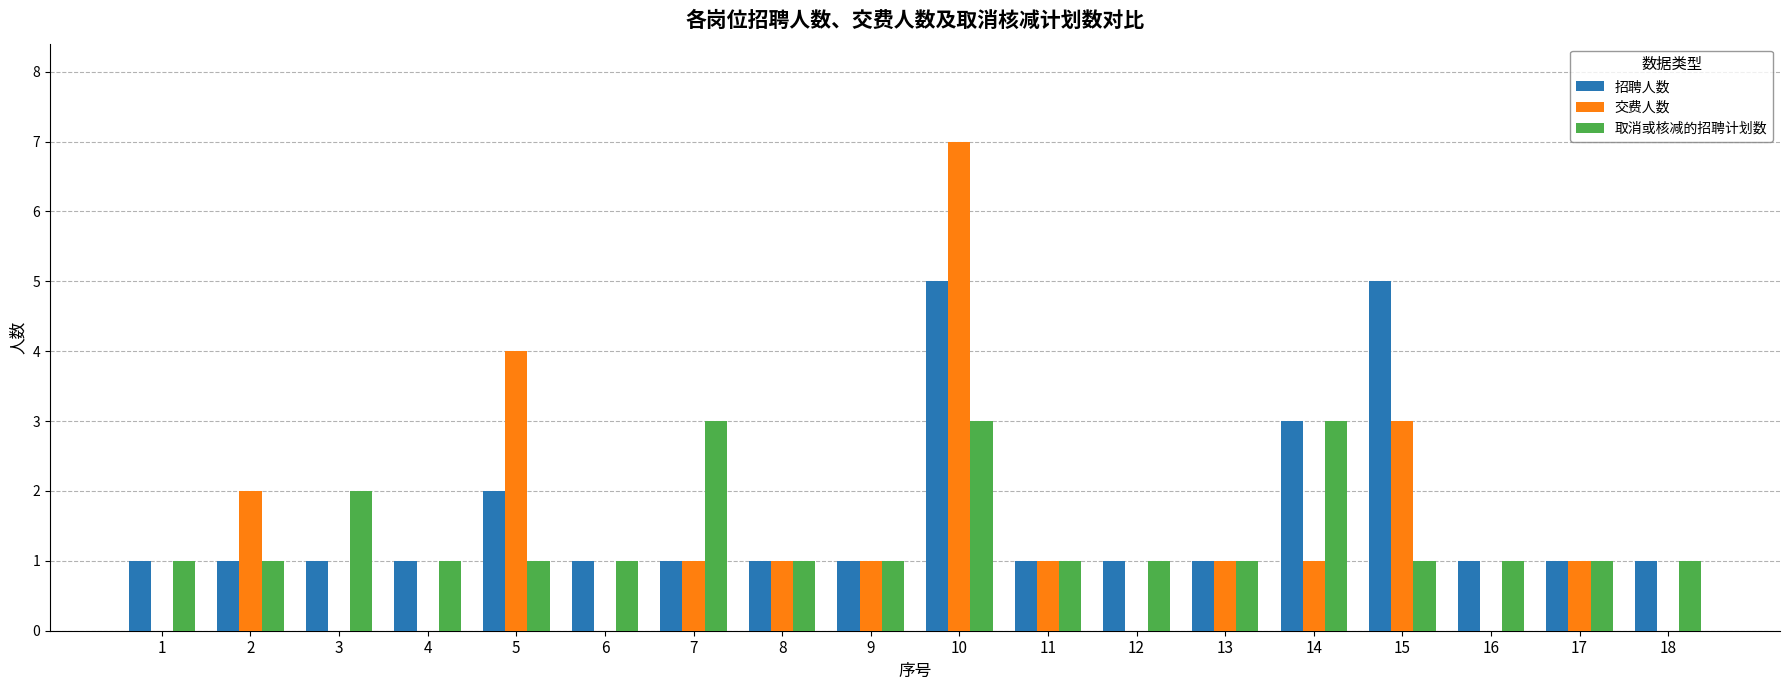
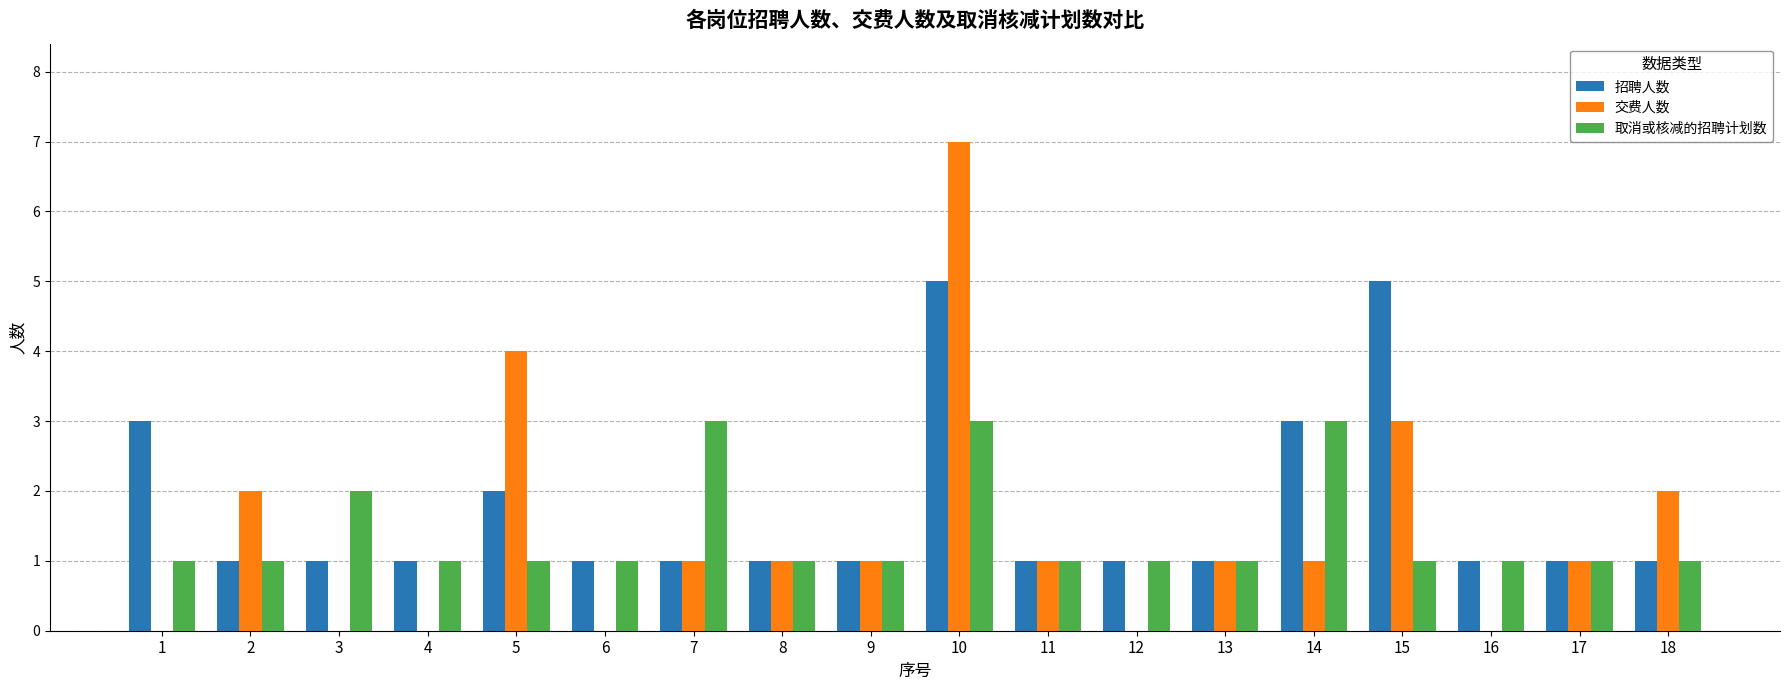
  {
    "招聘人数": {
-     "1": 1,
+     "1": 3,
      "2": 1,
      "3": 1,
      "4": 1,
      "5": 2,
      "6": 1,
      "7": 1,
      "8": 1,
      "9": 1,
      "10": 5,
      "11": 1,
      "12": 1,
      "13": 1,
      "14": 3,
      "15": 5,
      "16": 1,
      "17": 1,
      "18": 1
    },
    "交费人数": {
      "1": 0,
      "2": 2,
      "3": 0,
      "4": 0,
      "5": 4,
      "6": 0,
      "7": 1,
      "8": 1,
      "9": 1,
      "10": 7,
      "11": 1,
      "12": 0,
      "13": 1,
      "14": 1,
      "15": 3,
      "16": 0,
      "17": 1,
-     "18": 0
+     "18": 2
    },
    "取消或核减的招聘计划数": {
      "1": 1,
      "2": 1,
      "3": 2,
      "4": 1,
      "5": 1,
      "6": 1,
      "7": 3,
      "8": 1,
      "9": 1,
      "10": 3,
      "11": 1,
      "12": 1,
      "13": 1,
      "14": 3,
      "15": 1,
      "16": 1,
      "17": 1,
      "18": 1
    }
  }
